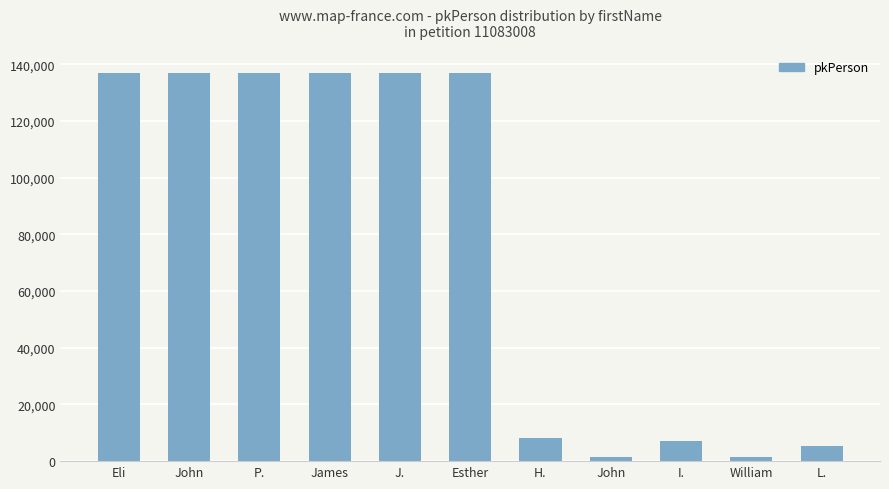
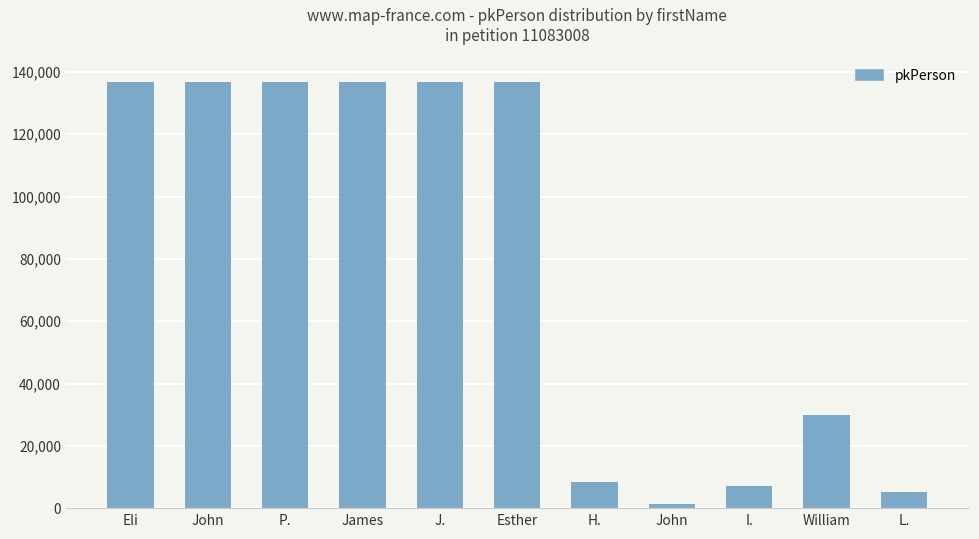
  {
    "Eli": "137,000",
    "P.": "137,000",
    "James": "137,000",
    "J.": "137,000",
    "Esther": "137,000",
    "H.": "8,000",
    "I.": "7,000",
-   "William": "1,000",
+   "William": "30,000",
    "L.": "5,000"
  }
